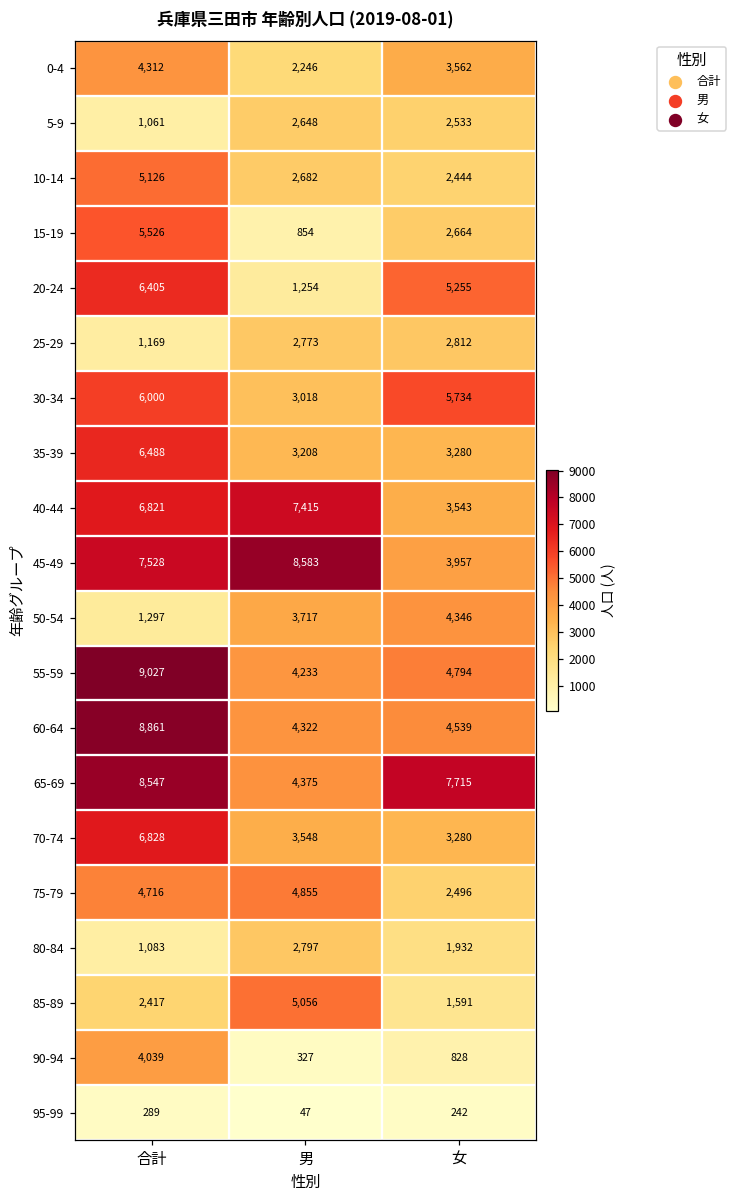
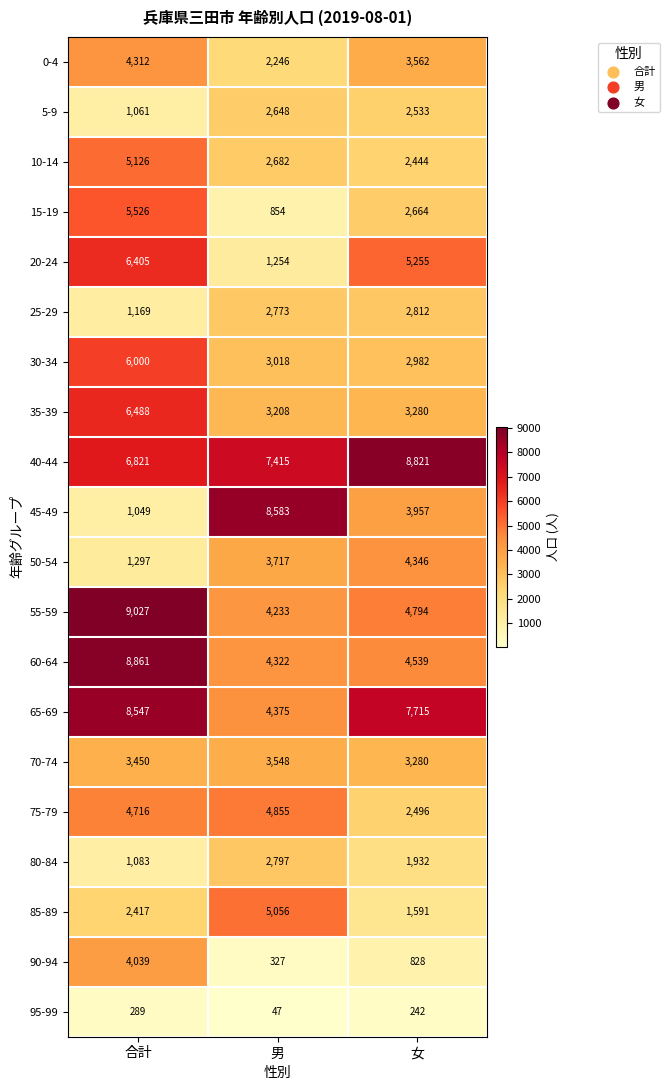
  {
    "0-4": {
      "合計": "4,312",
      "男": "2,246",
      "女": "3,562"
    },
    "5-9": {
      "合計": "1,061",
      "男": "2,648",
      "女": "2,533"
    },
    "10-14": {
      "合計": "5,126",
      "男": "2,682",
      "女": "2,444"
    },
    "15-19": {
      "合計": "5,526",
      "男": "854",
      "女": "2,664"
    },
    "20-24": {
      "合計": "6,405",
      "男": "1,254",
      "女": "5,255"
    },
    "25-29": {
      "合計": "1,169",
      "男": "2,773",
      "女": "2,812"
    },
    "30-34": {
      "合計": "6,000",
      "男": "3,018",
-     "女": "5,734"
+     "女": "2,982"
    },
    "35-39": {
      "合計": "6,488",
      "男": "3,208",
      "女": "3,280"
    },
    "40-44": {
      "合計": "6,821",
      "男": "7,415",
-     "女": "3,543"
+     "女": "8,821"
    },
    "45-49": {
-     "合計": "7,528",
+     "合計": "1,049",
      "男": "8,583",
      "女": "3,957"
    },
    "50-54": {
      "合計": "1,297",
      "男": "3,717",
      "女": "4,346"
    },
    "55-59": {
      "合計": "9,027",
      "男": "4,233",
      "女": "4,794"
    },
    "60-64": {
      "合計": "8,861",
      "男": "4,322",
      "女": "4,539"
    },
    "65-69": {
      "合計": "8,547",
      "男": "4,375",
      "女": "7,715"
    },
    "70-74": {
-     "合計": "6,828",
+     "合計": "3,450",
      "男": "3,548",
      "女": "3,280"
    },
    "75-79": {
      "合計": "4,716",
      "男": "4,855",
      "女": "2,496"
    },
    "80-84": {
      "合計": "1,083",
      "男": "2,797",
      "女": "1,932"
    },
    "85-89": {
      "合計": "2,417",
      "男": "5,056",
      "女": "1,591"
    },
    "90-94": {
      "合計": "4,039",
      "男": "327",
      "女": "828"
    },
    "95-99": {
      "合計": "289",
      "男": "47",
      "女": "242"
    }
  }
